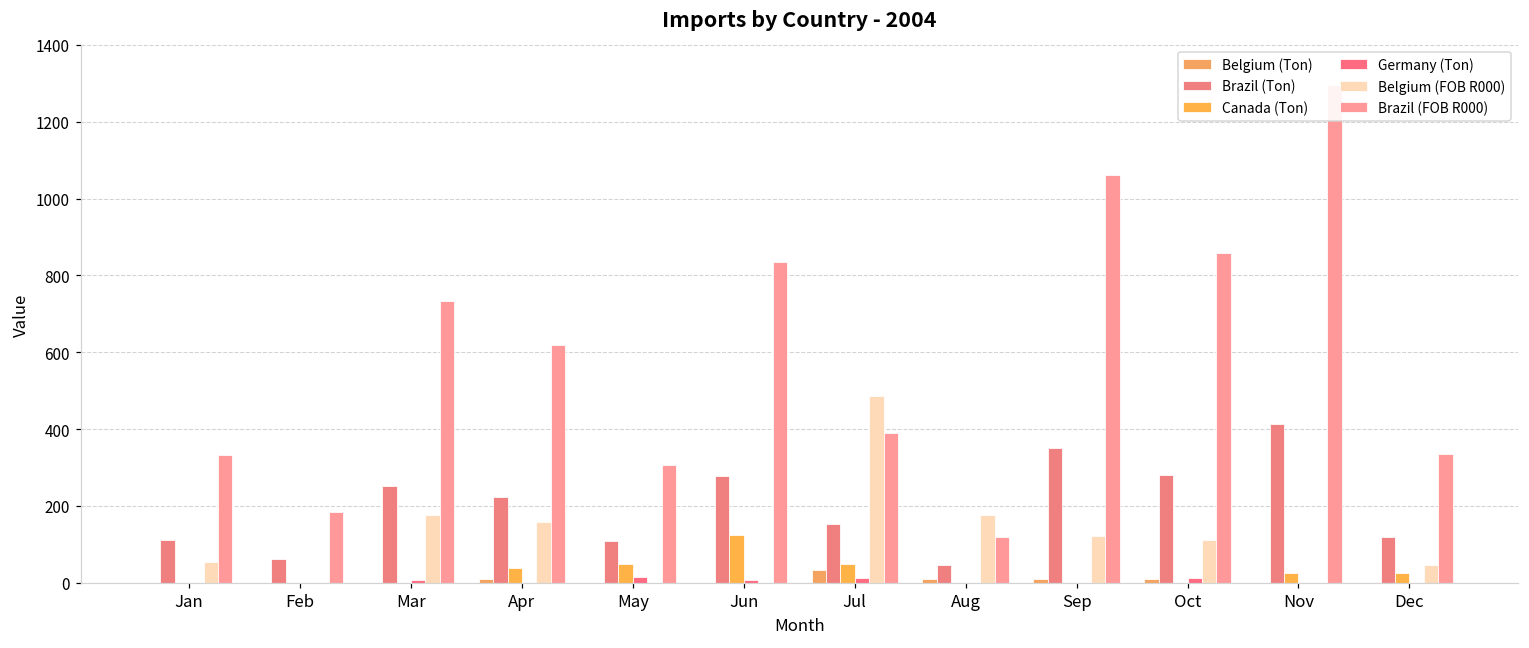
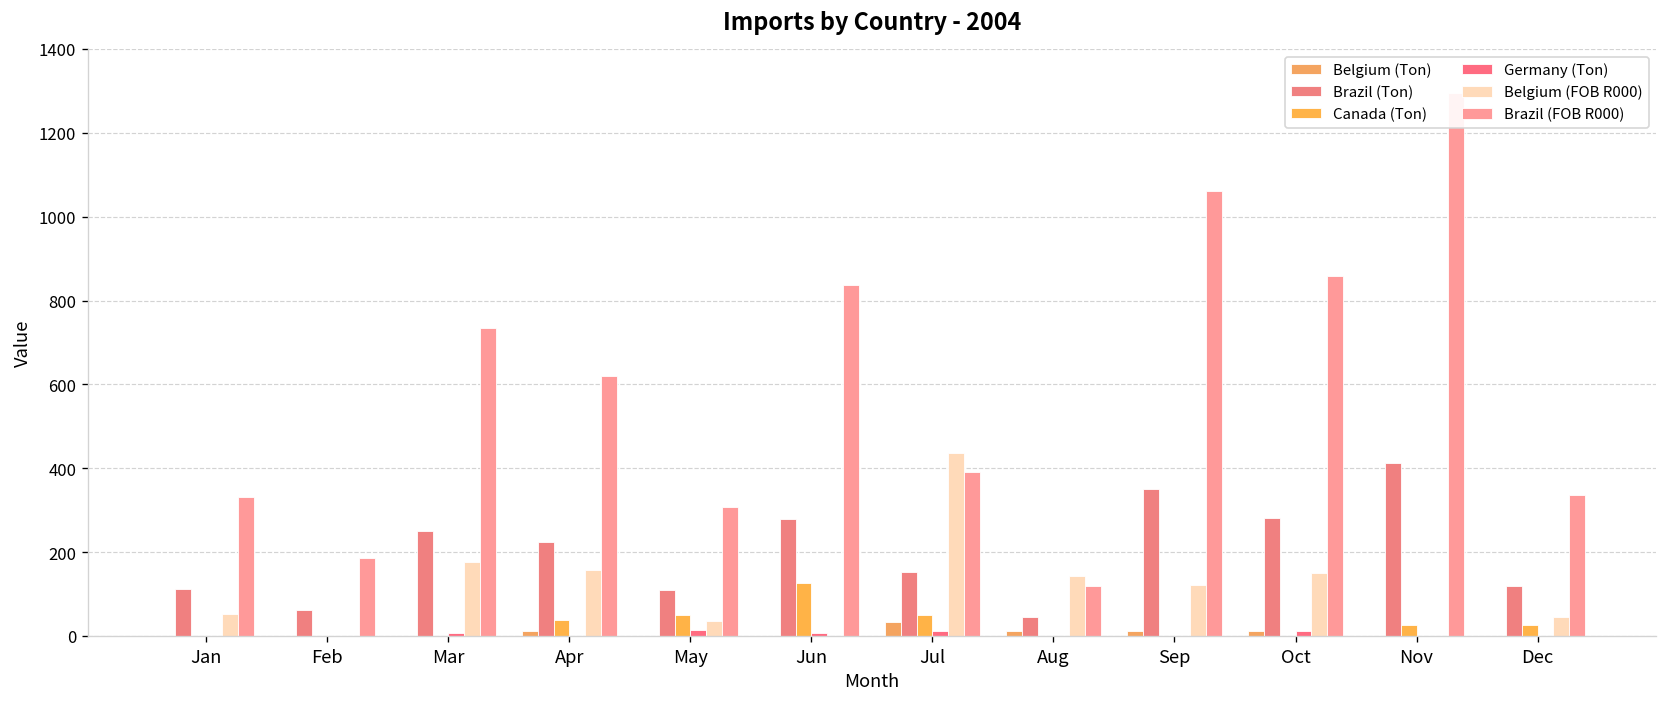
  {
    "Belgium (FOB R000)": {
      "Jan": 50,
      "Feb": 0,
      "Mar": 180,
      "Apr": 160,
-     "May": 0,
+     "May": 40,
      "Jun": 0,
-     "Jul": 490,
-     "Aug": 180,
+     "Jul": 440,
+     "Aug": 140,
      "Sep": 120,
-     "Oct": 110,
+     "Oct": 150,
      "Nov": 0,
      "Dec": 50
    }
  }
